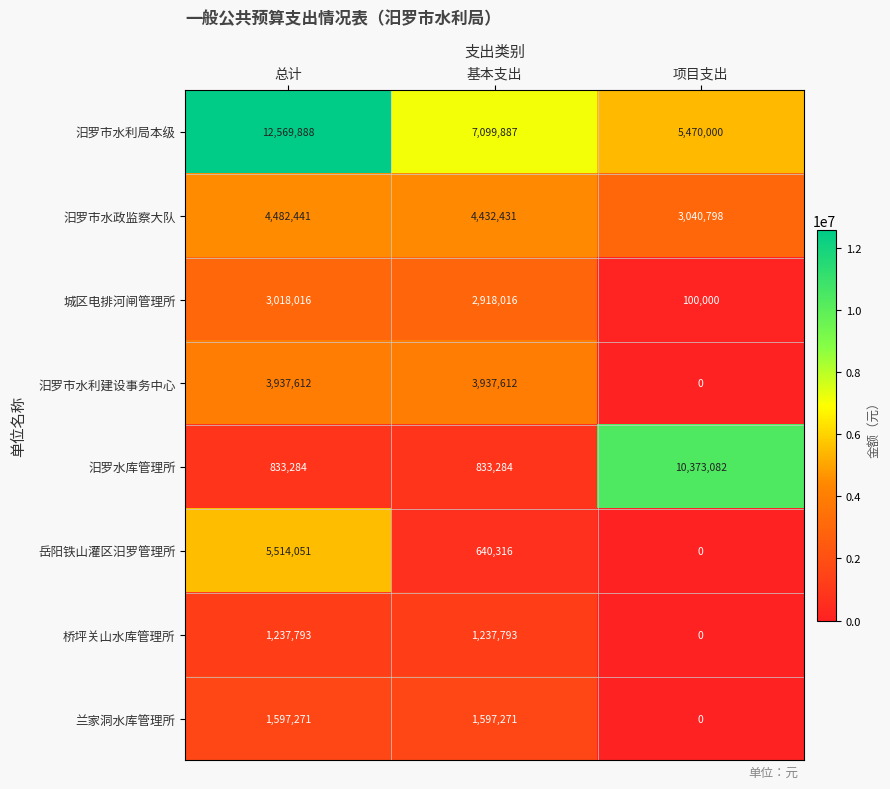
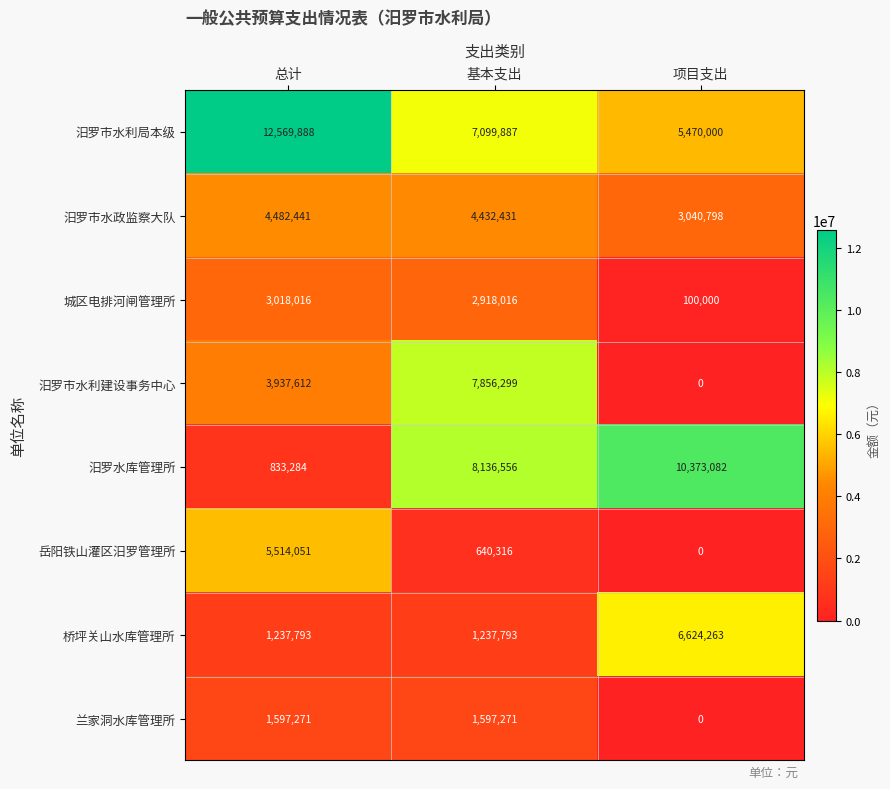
  {
    "汨罗市水利局本级": {
      "总计": "12,569,888",
      "基本支出": "7,099,887",
      "项目支出": "5,470,000"
    },
    "汨罗市水政监察大队": {
      "总计": "4,482,441",
      "基本支出": "4,432,431",
      "项目支出": "3,040,798"
    },
    "城区电排河闸管理所": {
      "总计": "3,018,016",
      "基本支出": "2,918,016",
      "项目支出": "100,000"
    },
    "汨罗市水利建设事务中心": {
      "总计": "3,937,612",
-     "基本支出": "3,937,612",
+     "基本支出": "7,856,299",
      "项目支出": "0"
    },
    "汨罗水库管理所": {
      "总计": "833,284",
-     "基本支出": "833,284",
+     "基本支出": "8,136,556",
      "项目支出": "10,373,082"
    },
    "岳阳铁山灌区汨罗管理所": {
      "总计": "5,514,051",
      "基本支出": "640,316",
      "项目支出": "0"
    },
    "桥坪关山水库管理所": {
      "总计": "1,237,793",
      "基本支出": "1,237,793",
-     "项目支出": "0"
+     "项目支出": "6,624,263"
    },
    "兰家洞水库管理所": {
      "总计": "1,597,271",
      "基本支出": "1,597,271",
      "项目支出": "0"
    }
  }
